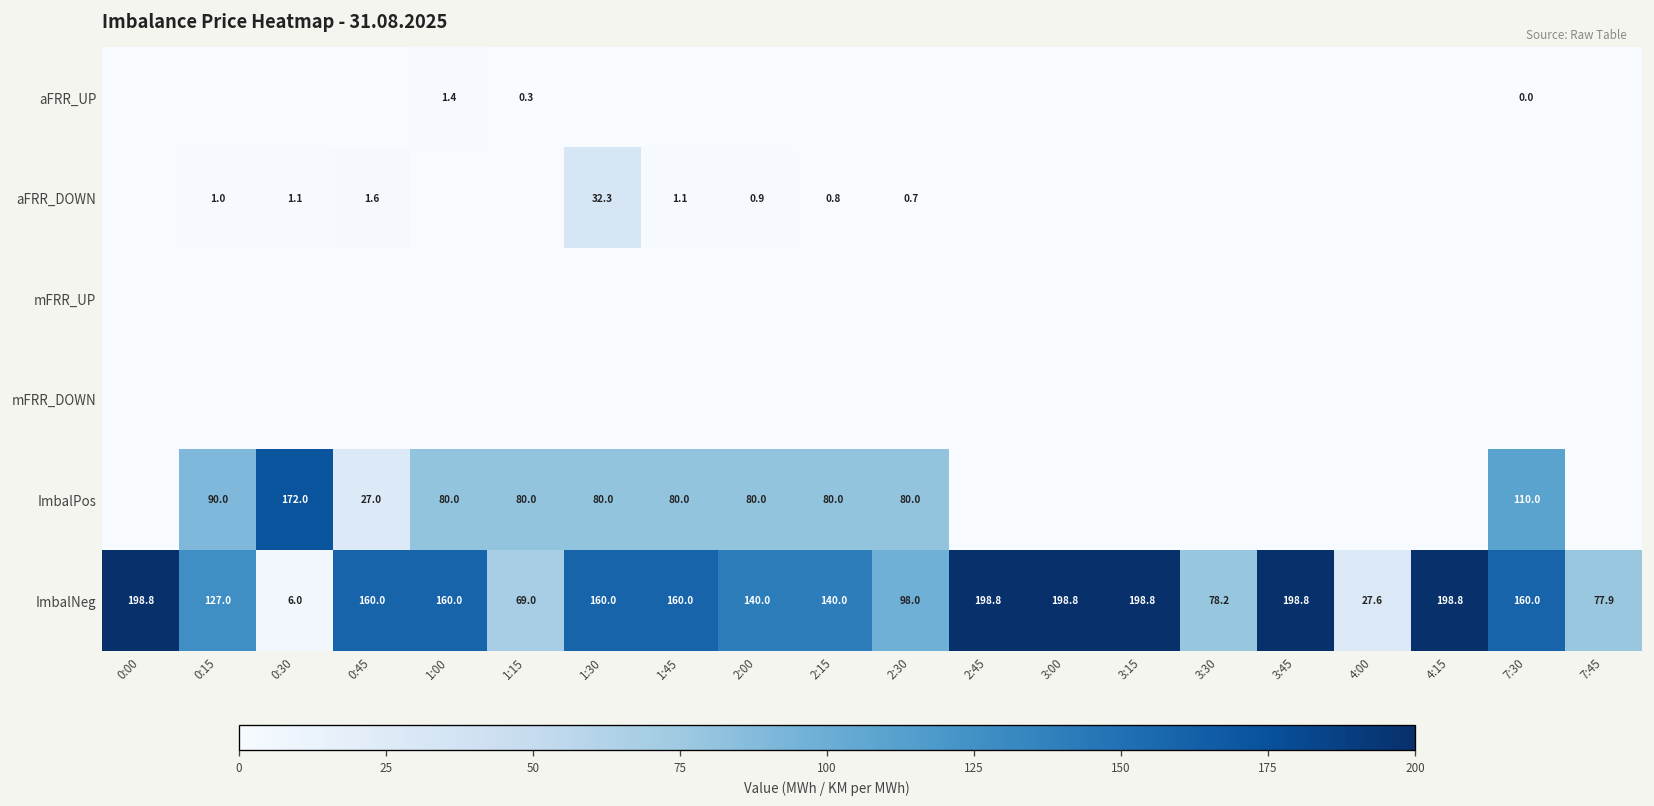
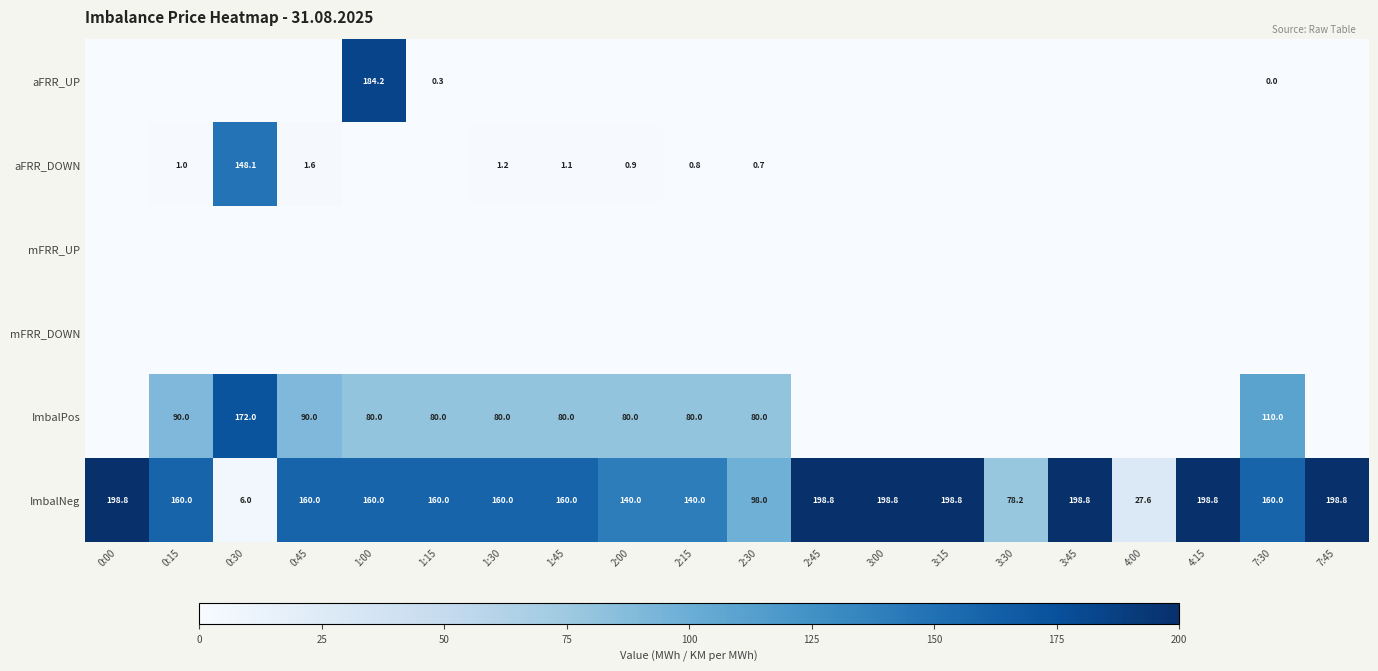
  {
    "aFRR_UP": {
-     "1:00": 1.4,
+     "1:00": 184.2,
      "1:15": 0.3,
      "7:30": 0.0
    },
    "aFRR_DOWN": {
      "0:15": 1.0,
-     "0:30": 1.1,
+     "0:30": 148.1,
      "0:45": 1.6,
-     "1:30": 32.3,
+     "1:30": 1.2,
      "1:45": 1.1,
      "2:00": 0.9,
      "2:15": 0.8,
      "2:30": 0.7
    },
    "ImbalPos": {
      "0:15": 90.0,
      "0:30": 172.0,
-     "0:45": 27.0,
+     "0:45": 90.0,
      "1:00": 80.0,
      "1:15": 80.0,
      "1:30": 80.0,
      "1:45": 80.0,
      "2:00": 80.0,
      "2:15": 80.0,
      "2:30": 80.0,
      "7:30": 110.0
    },
    "ImbalNeg": {
      "0:00": 198.8,
-     "0:15": 127.0,
+     "0:15": 160.0,
      "0:30": 6.0,
      "0:45": 160.0,
      "1:00": 160.0,
-     "1:15": 69.0,
+     "1:15": 160.0,
      "1:30": 160.0,
      "1:45": 160.0,
      "2:00": 140.0,
      "2:15": 140.0,
      "2:30": 98.0,
      "2:45": 198.8,
      "3:00": 198.8,
      "3:15": 198.8,
      "3:30": 78.2,
      "3:45": 198.8,
      "4:00": 27.6,
      "4:15": 198.8,
      "7:30": 160.0,
-     "7:45": 77.9
+     "7:45": 198.8
    }
  }
